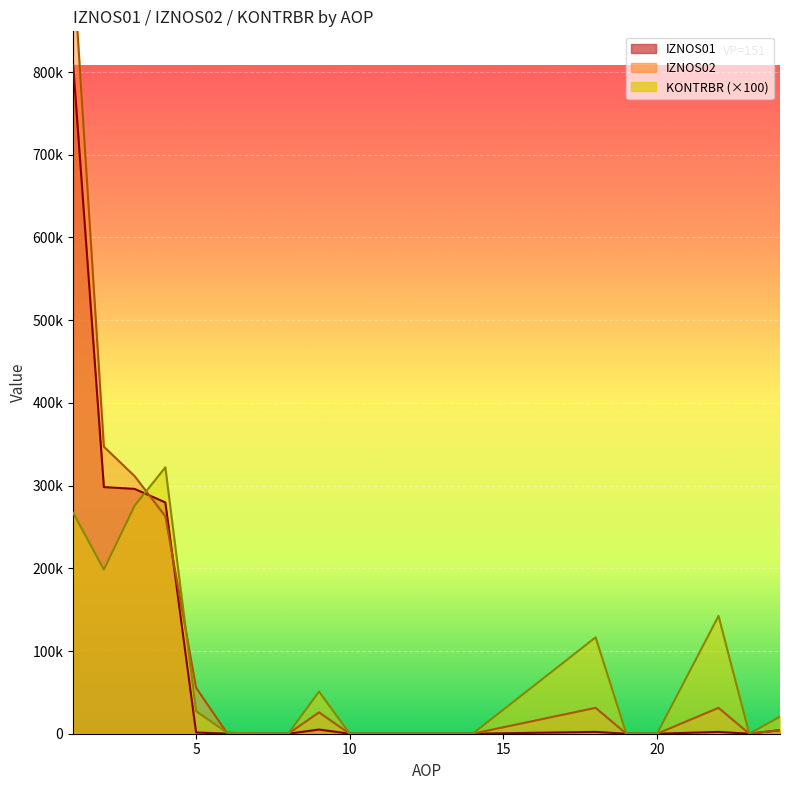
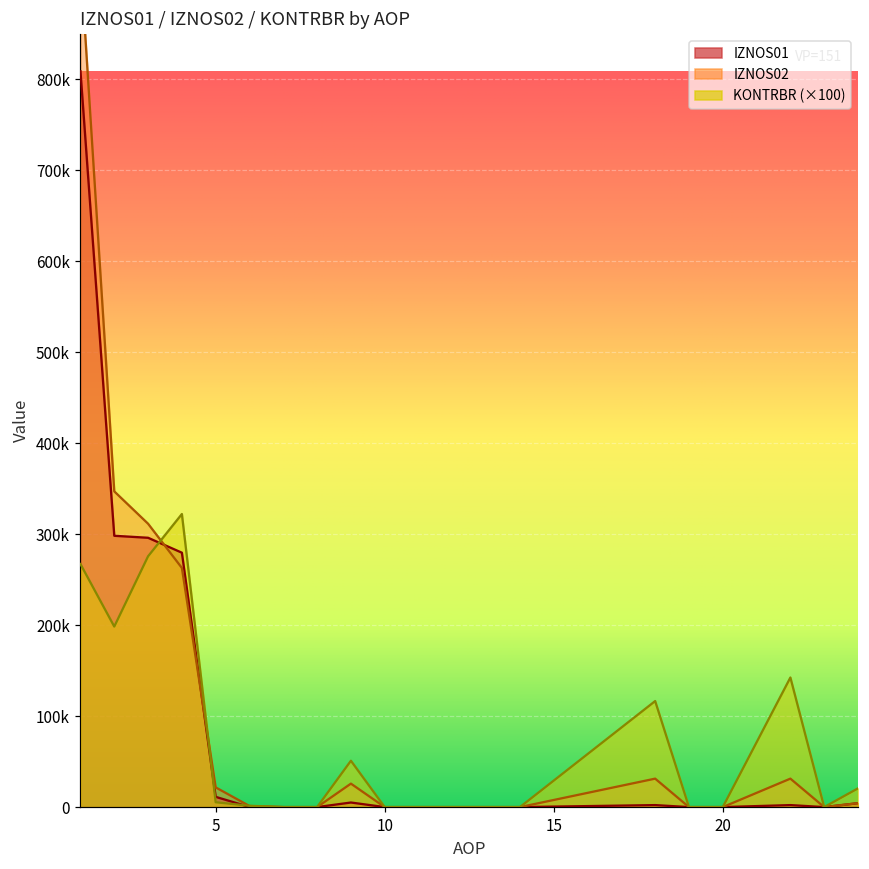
  {
    "IZNOS01": {
-     "5": 0
+     "5": 10000
    },
    "IZNOS02": {
-     "5": 60000
+     "5": 20000
    },
    "KONTRBR (×100)": {
-     "5": 30000
+     "5": 10000
    }
  }
